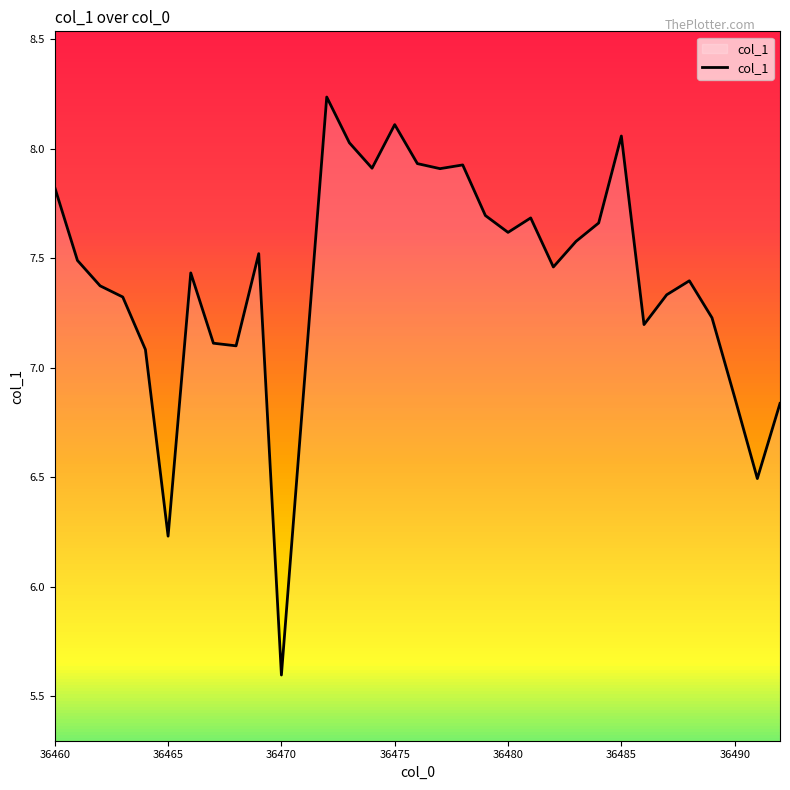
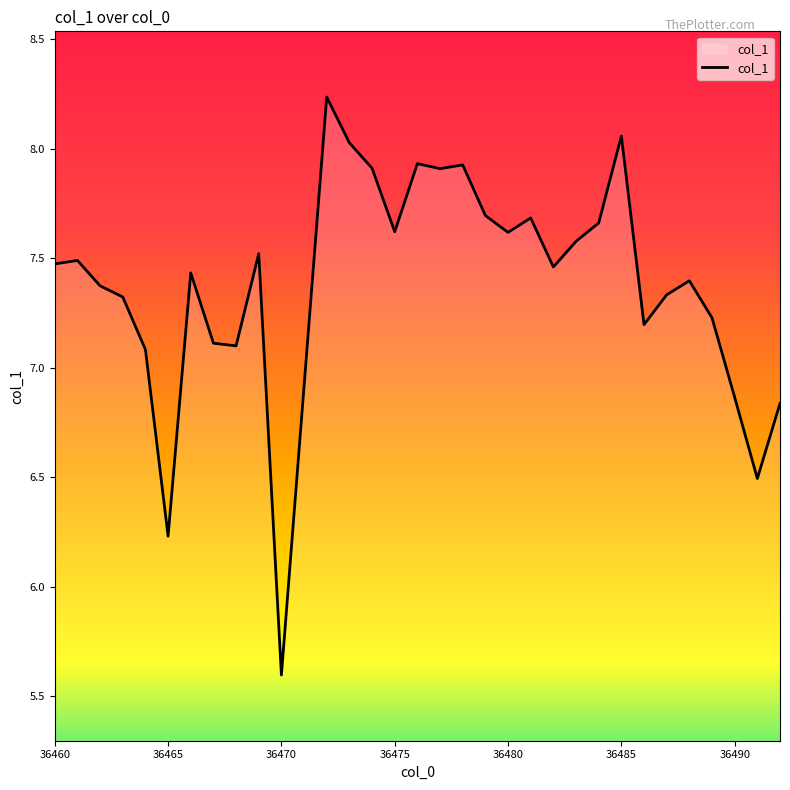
  {
-   "36460": 7.82,
+   "36460": 7.48,
    "36465": 6.23,
    "36470": 5.60,
-   "36475": 8.11,
+   "36475": 7.62,
    "36480": 7.62,
    "36485": 8.06,
    "36490": 6.87
  }
